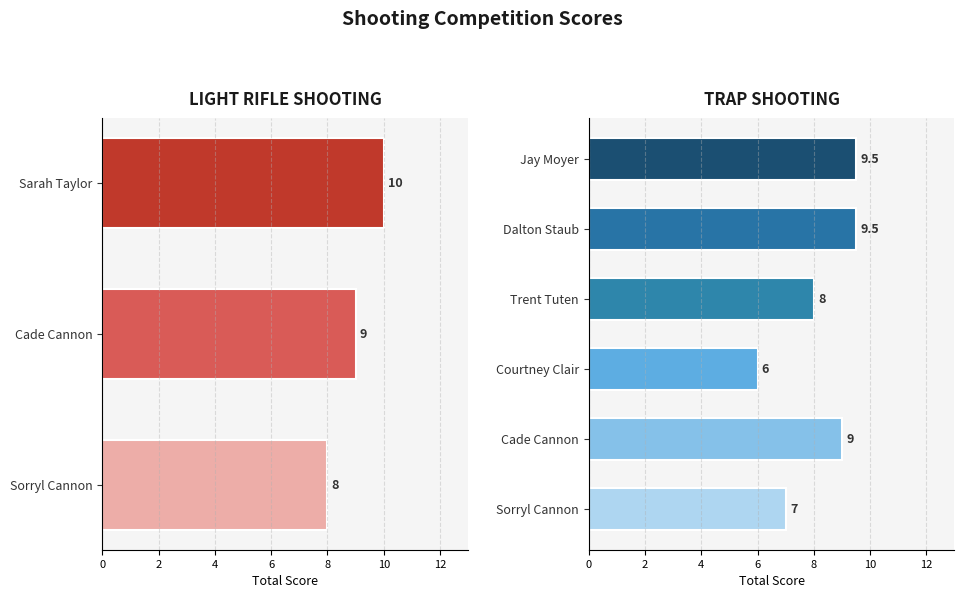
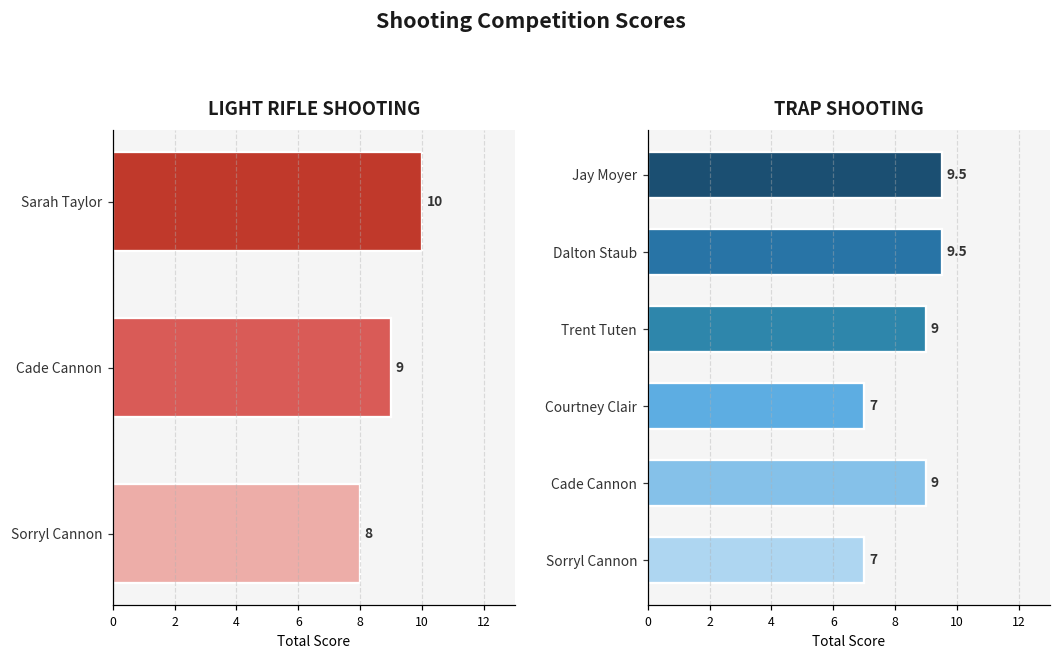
  {
    "LIGHT RIFLE SHOOTING": {
      "Sarah Taylor": 10,
      "Cade Cannon": 9,
      "Sorryl Cannon": 8
    },
    "TRAP SHOOTING": {
      "Jay Moyer": 9.5,
      "Dalton Staub": 9.5,
-     "Trent Tuten": 8,
-     "Courtney Clair": 6,
+     "Trent Tuten": 9,
+     "Courtney Clair": 7,
      "Cade Cannon": 9,
      "Sorryl Cannon": 7
    }
  }
